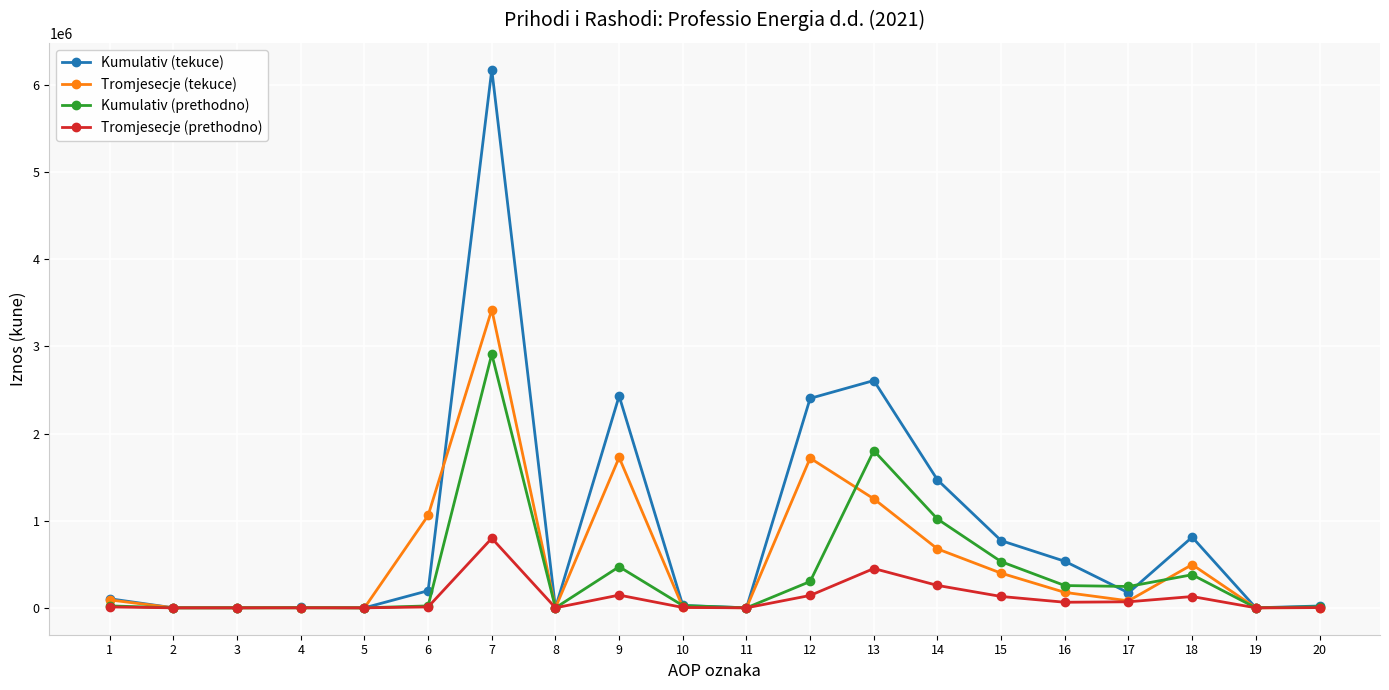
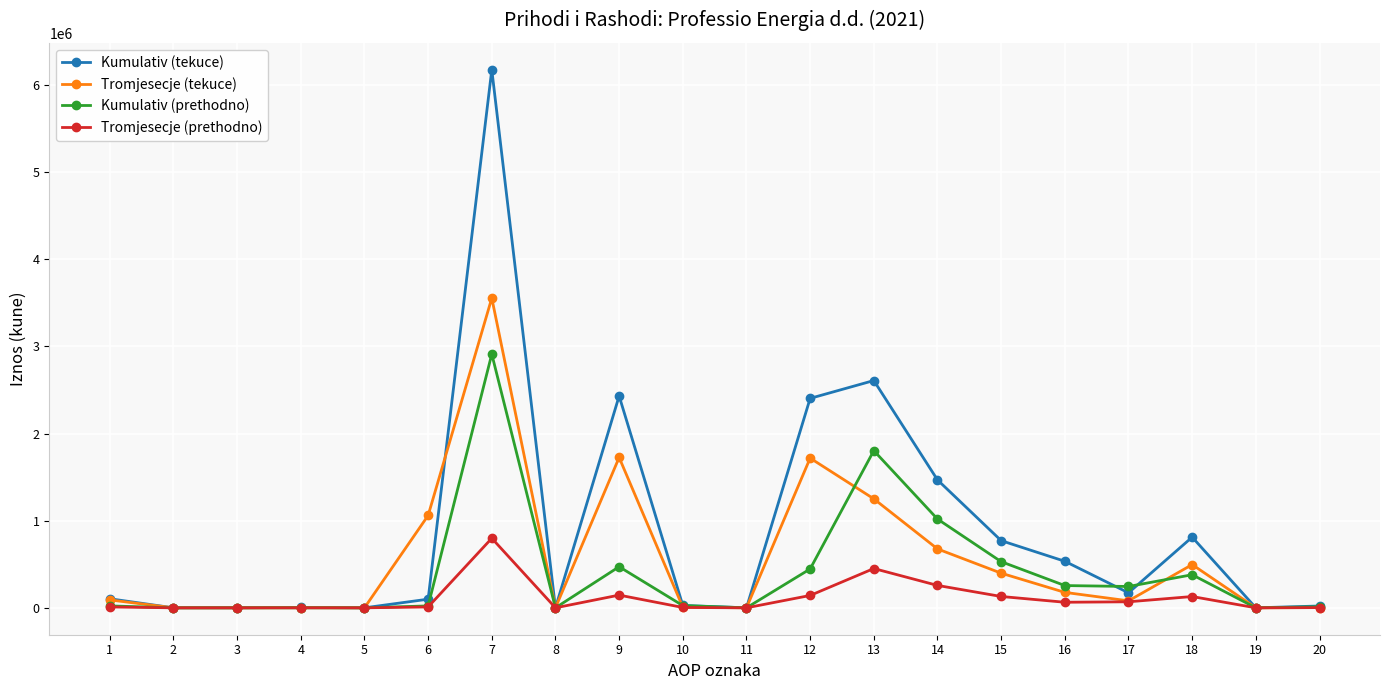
  {
    "Kumulativ (tekuce)": {
-     "6": 200000,
+     "6": 100000,
      "7": 6200000,
      "9": 2400000,
      "12": 2400000,
      "13": 2600000,
      "14": 1500000,
      "15": 800000,
      "16": 500000,
      "17": 200000,
      "18": 800000
    },
    "Tromjesecje (tekuce)": {
      "6": 1100000,
-     "7": 3400000,
+     "7": 3600000,
      "9": 1700000,
      "12": 1700000,
      "13": 1300000,
      "14": 700000,
      "15": 400000,
      "16": 200000,
      "18": 500000
    },
    "Kumulativ (prethodno)": {
      "7": 2900000,
      "9": 500000,
-     "12": 300000,
+     "12": 400000,
      "13": 1800000,
      "14": 1000000,
      "15": 500000,
      "16": 300000,
      "17": 200000,
      "18": 400000
    },
    "Tromjesecje (prethodno)": {
      "7": 800000,
      "9": 100000,
      "12": 100000,
      "13": 500000,
      "14": 300000,
      "15": 100000,
      "16": 100000,
      "18": 100000
    }
  }
